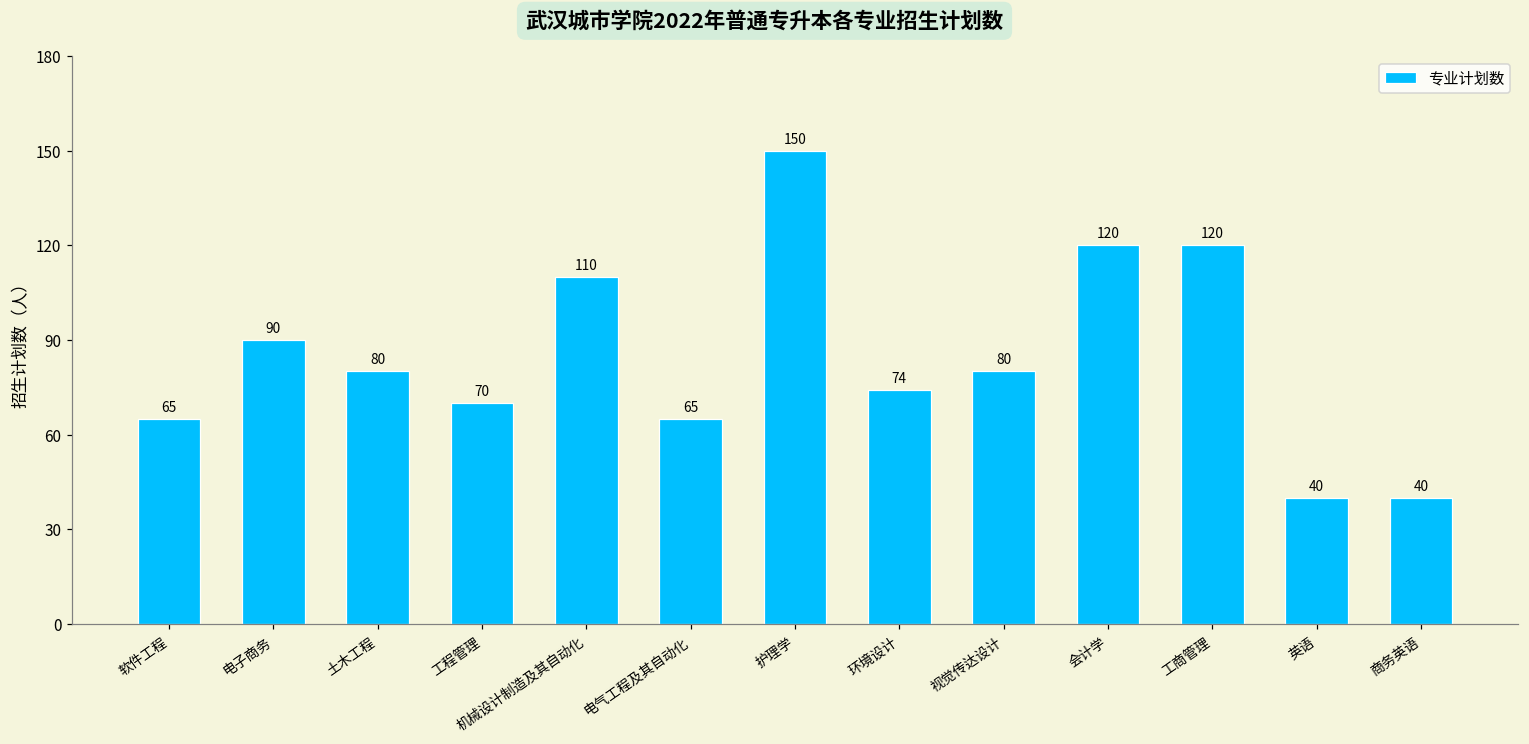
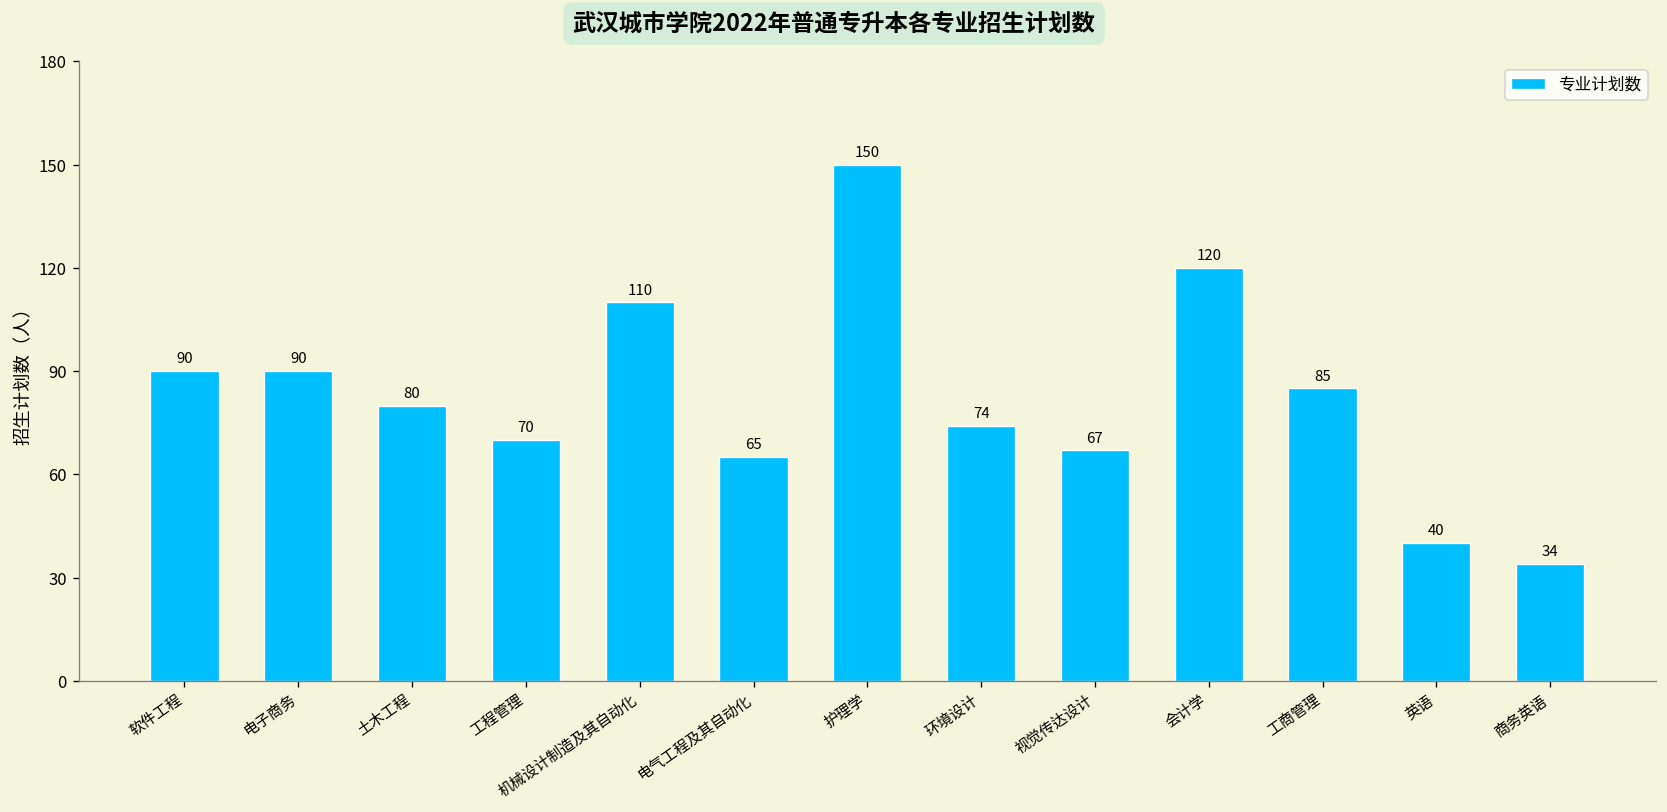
  {
-   "软件工程": 65,
+   "软件工程": 90,
    "电子商务": 90,
    "土木工程": 80,
    "工程管理": 70,
    "机械设计制造及其自动化": 110,
    "电气工程及其自动化": 65,
    "护理学": 150,
    "环境设计": 74,
-   "视觉传达设计": 80,
+   "视觉传达设计": 67,
    "会计学": 120,
-   "工商管理": 120,
+   "工商管理": 85,
    "英语": 40,
-   "商务英语": 40
+   "商务英语": 34
  }
